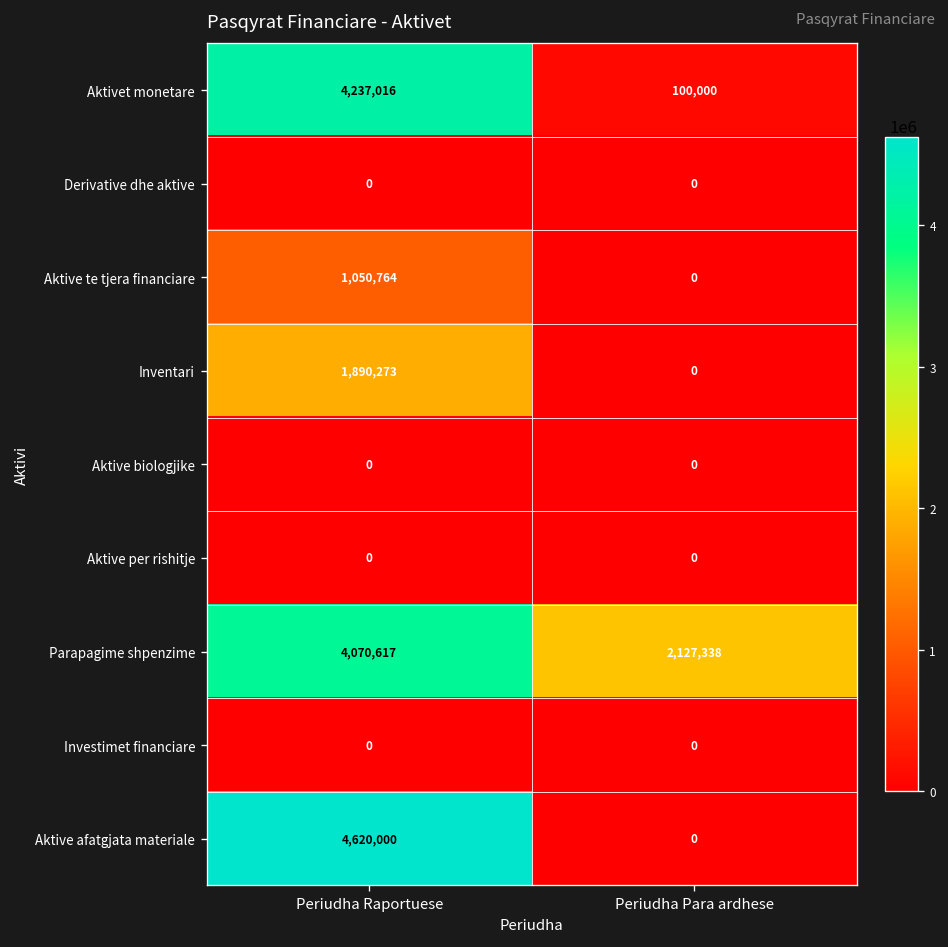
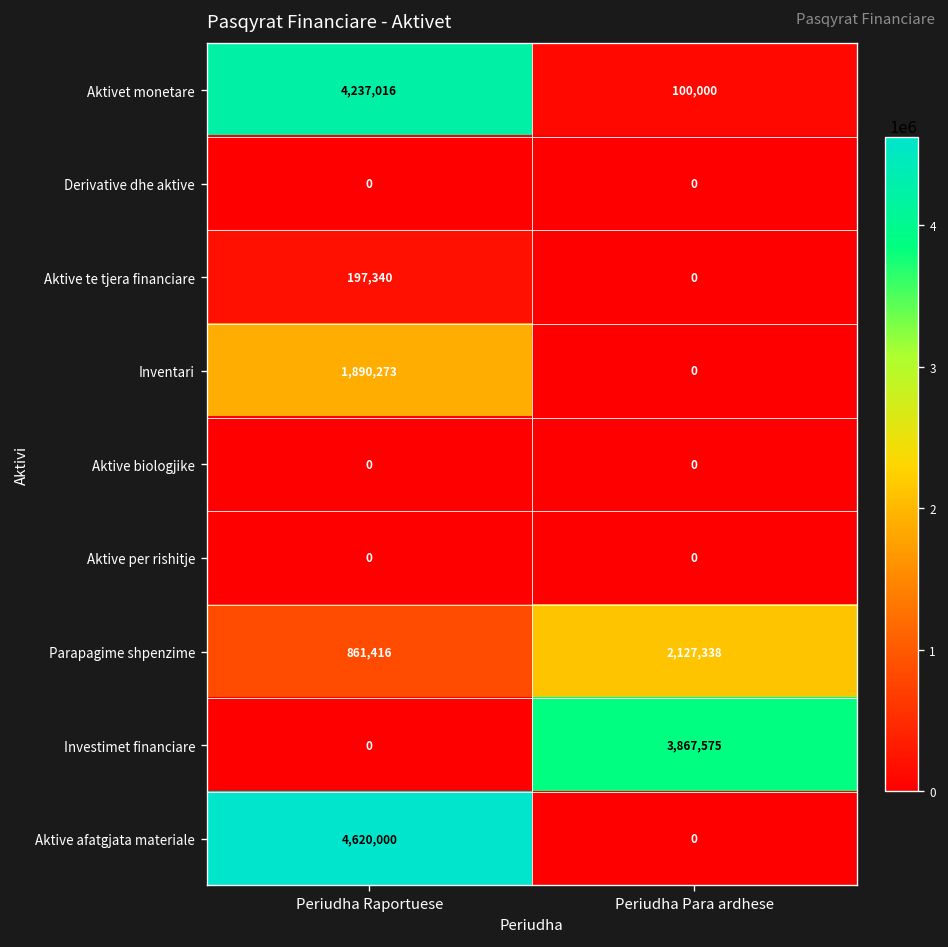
  {
    "Aktivet monetare": {
      "Periudha Raportuese": "4,237,016",
      "Periudha Para ardhese": "100,000"
    },
    "Derivative dhe aktive": {
      "Periudha Raportuese": "0",
      "Periudha Para ardhese": "0"
    },
    "Aktive te tjera financiare": {
-     "Periudha Raportuese": "1,050,764",
+     "Periudha Raportuese": "197,340",
      "Periudha Para ardhese": "0"
    },
    "Inventari": {
      "Periudha Raportuese": "1,890,273",
      "Periudha Para ardhese": "0"
    },
    "Aktive biologjike": {
      "Periudha Raportuese": "0",
      "Periudha Para ardhese": "0"
    },
    "Aktive per rishitje": {
      "Periudha Raportuese": "0",
      "Periudha Para ardhese": "0"
    },
    "Parapagime shpenzime": {
-     "Periudha Raportuese": "4,070,617",
+     "Periudha Raportuese": "861,416",
      "Periudha Para ardhese": "2,127,338"
    },
    "Investimet financiare": {
      "Periudha Raportuese": "0",
-     "Periudha Para ardhese": "0"
+     "Periudha Para ardhese": "3,867,575"
    },
    "Aktive afatgjata materiale": {
      "Periudha Raportuese": "4,620,000",
      "Periudha Para ardhese": "0"
    }
  }
